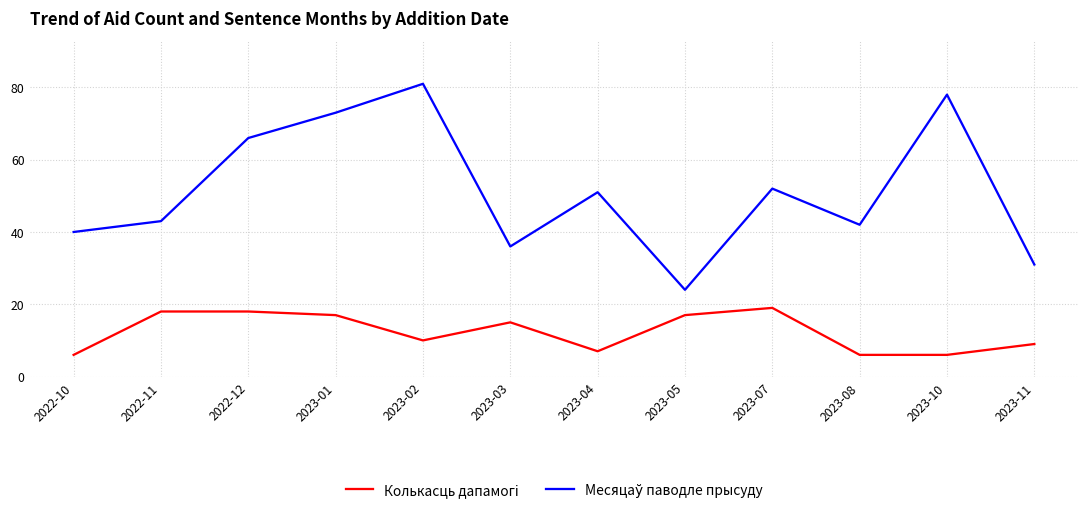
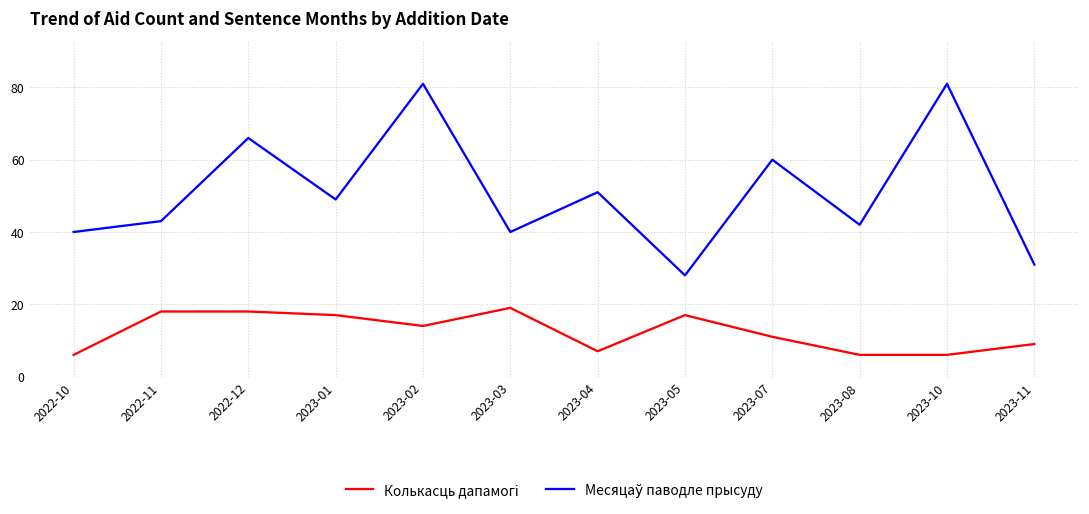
  {
    "Колькасць дапамогі": {
      "2022-10": 6,
      "2022-11": 18,
      "2022-12": 18,
      "2023-01": 17,
-     "2023-02": 10,
-     "2023-03": 15,
+     "2023-02": 14,
+     "2023-03": 19,
      "2023-04": 7,
      "2023-05": 17,
-     "2023-07": 19,
+     "2023-07": 11,
      "2023-08": 6,
      "2023-10": 6,
      "2023-11": 9
    },
    "Месяцаў паводле прысуду": {
      "2022-10": 40,
      "2022-11": 43,
      "2022-12": 66,
-     "2023-01": 73,
+     "2023-01": 49,
      "2023-02": 81,
-     "2023-03": 36,
+     "2023-03": 40,
      "2023-04": 51,
-     "2023-05": 24,
-     "2023-07": 52,
+     "2023-05": 28,
+     "2023-07": 60,
      "2023-08": 42,
-     "2023-10": 78,
+     "2023-10": 81,
      "2023-11": 31
    }
  }
